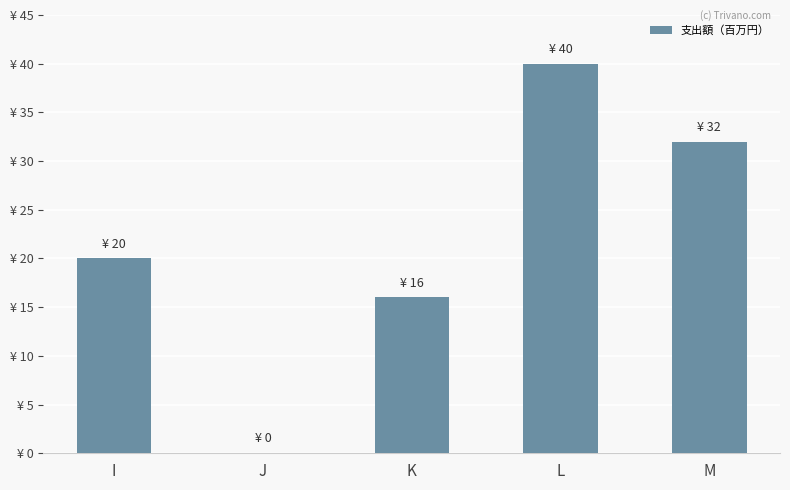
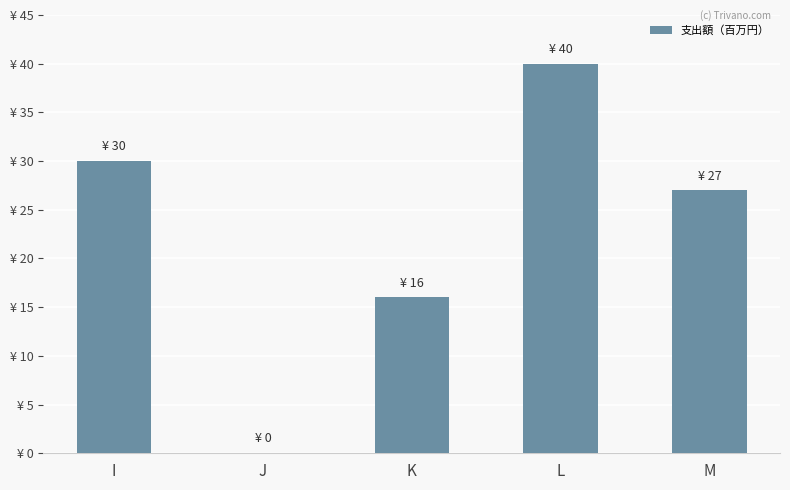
  {
-   "I": 20,
+   "I": 30,
    "J": 0,
    "K": 16,
    "L": 40,
-   "M": 32
+   "M": 27
  }
